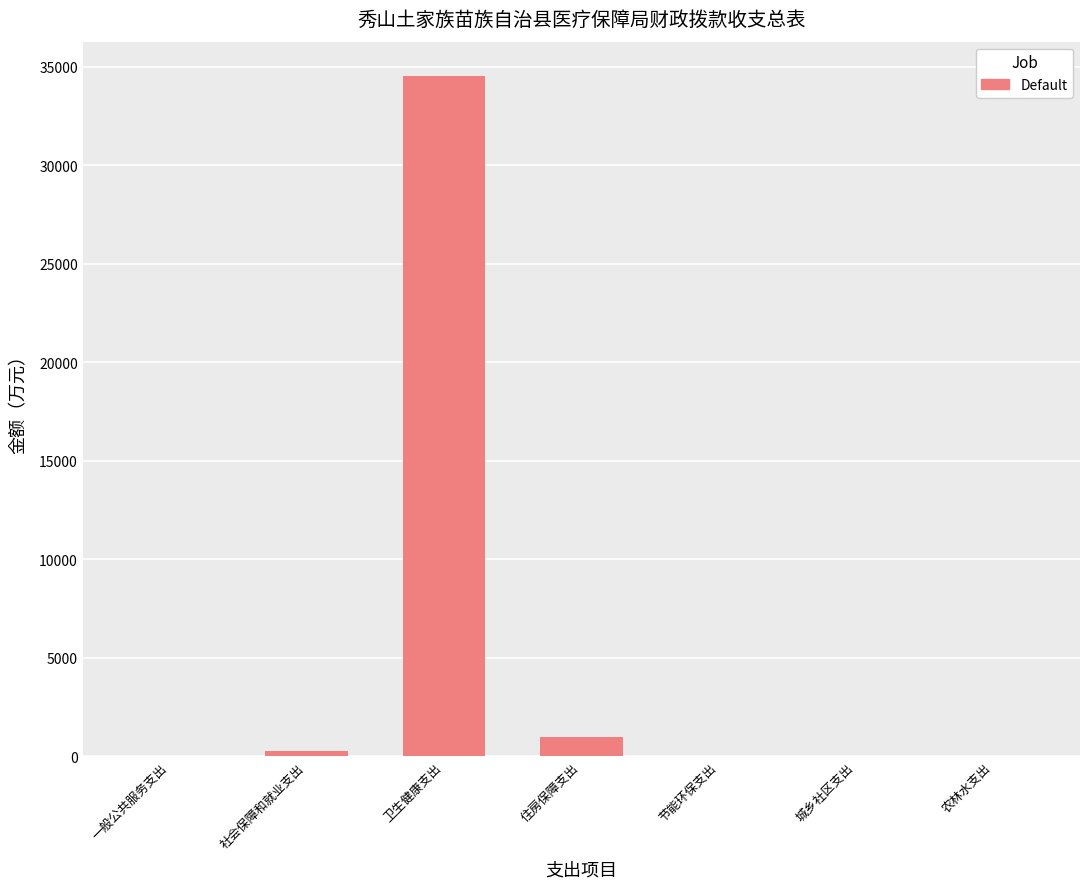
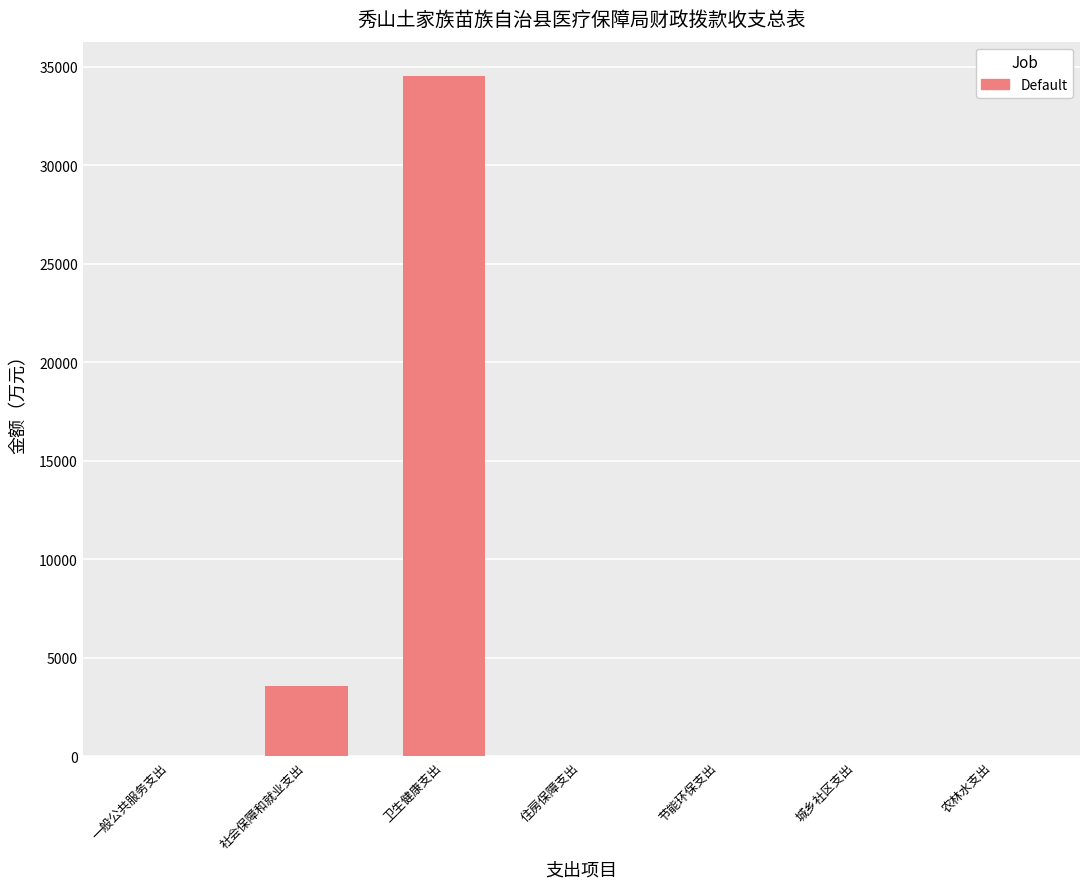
  {
    "一般公共服务支出": 0,
-   "社会保障和就业支出": 300,
+   "社会保障和就业支出": 3600,
    "卫生健康支出": 34600,
-   "住房保障支出": 1000,
+   "住房保障支出": 0,
    "节能环保支出": 0,
    "城乡社区支出": 0,
    "农林水支出": 0
  }
